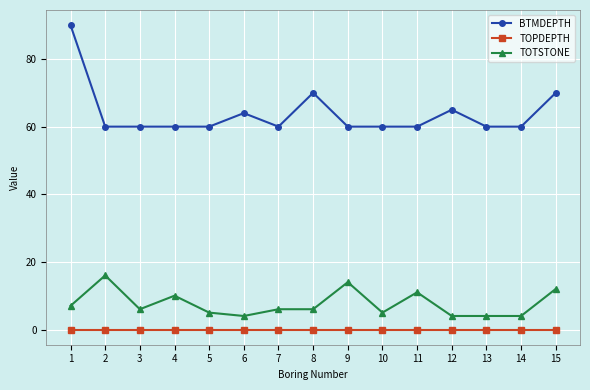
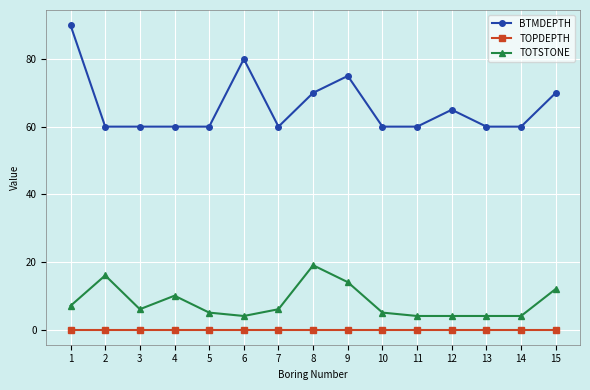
  {
    "BTMDEPTH": {
      "1": 90,
      "2": 60,
      "3": 60,
      "4": 60,
      "5": 60,
-     "6": 64,
+     "6": 80,
      "7": 60,
      "8": 70,
-     "9": 60,
+     "9": 75,
      "10": 60,
      "11": 60,
      "12": 65,
      "13": 60,
      "14": 60,
      "15": 70
    },
    "TOPDEPTH": {
      "1": 0,
      "2": 0,
      "3": 0,
      "4": 0,
      "5": 0,
      "6": 0,
      "7": 0,
      "8": 0,
      "9": 0,
      "10": 0,
      "11": 0,
      "12": 0,
      "13": 0,
      "14": 0,
      "15": 0
    },
    "TOTSTONE": {
      "1": 7,
      "2": 16,
      "3": 6,
      "4": 10,
      "5": 5,
      "6": 4,
      "7": 6,
-     "8": 6,
+     "8": 19,
      "9": 14,
      "10": 5,
-     "11": 11,
+     "11": 4,
      "12": 4,
      "13": 4,
      "14": 4,
      "15": 12
    }
  }
